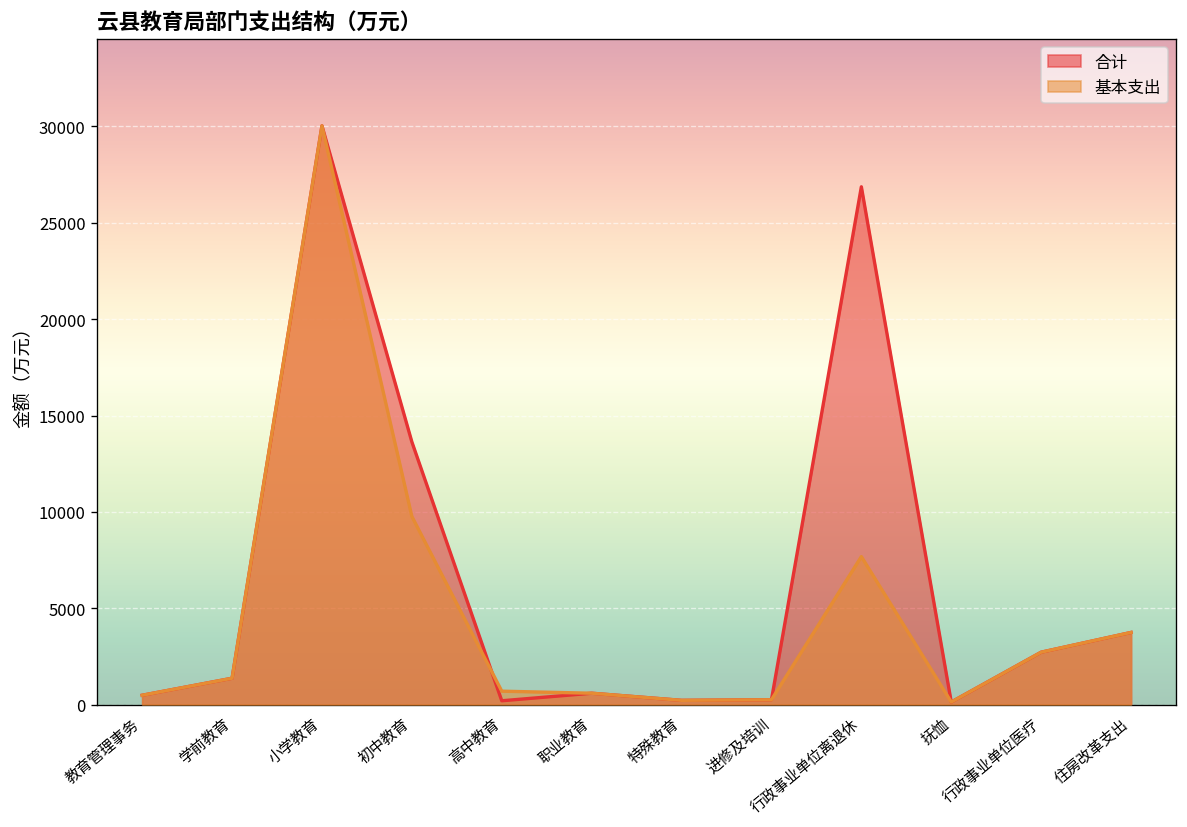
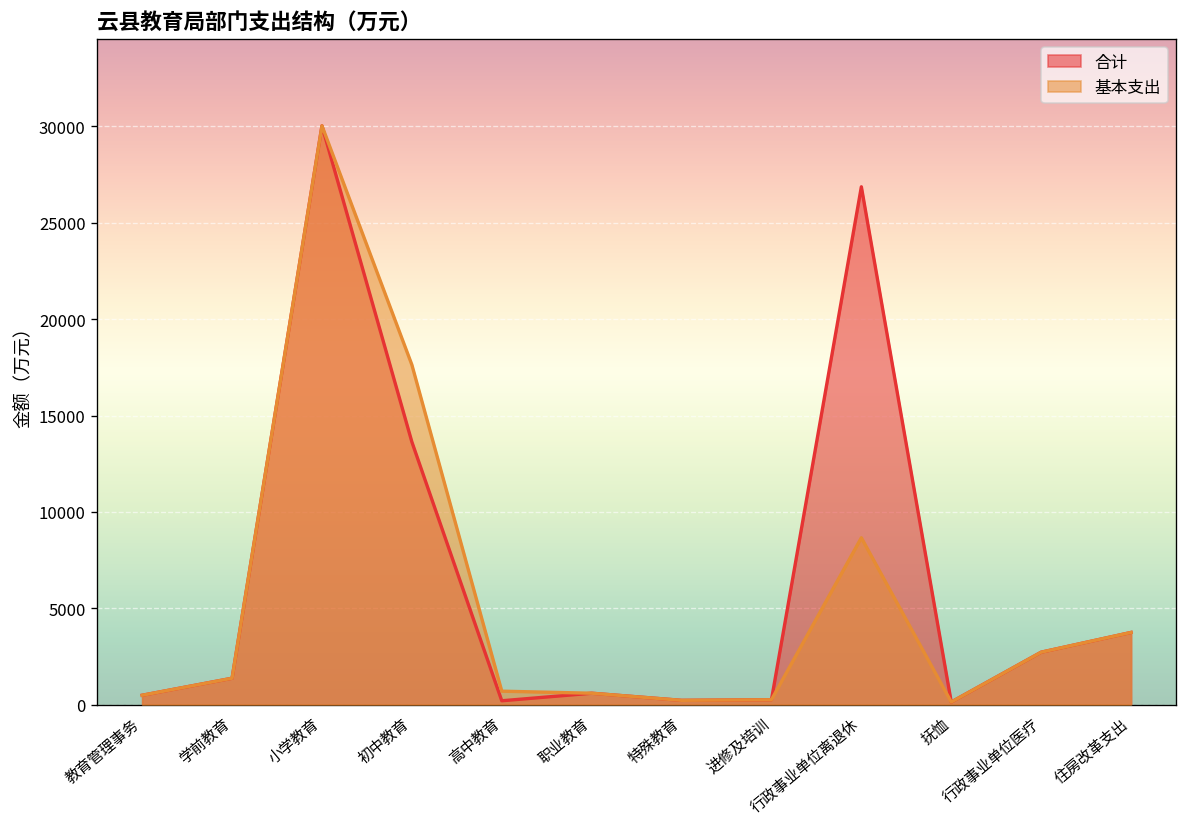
  {
    "合计": {
      "初中教育": 13600,
      "高中教育": 200,
      "行政事业单位离退休": 26900
    },
    "基本支出": {
-     "初中教育": 9800,
+     "初中教育": 17600,
      "高中教育": 700,
-     "行政事业单位离退休": 7700
+     "行政事业单位离退休": 8700
    }
  }
